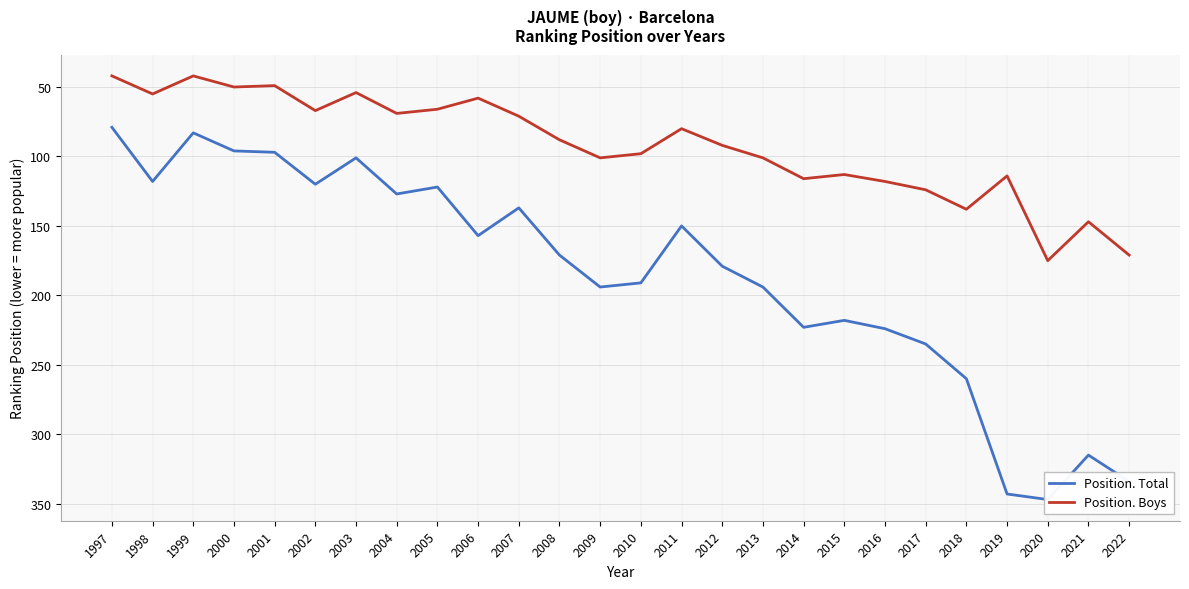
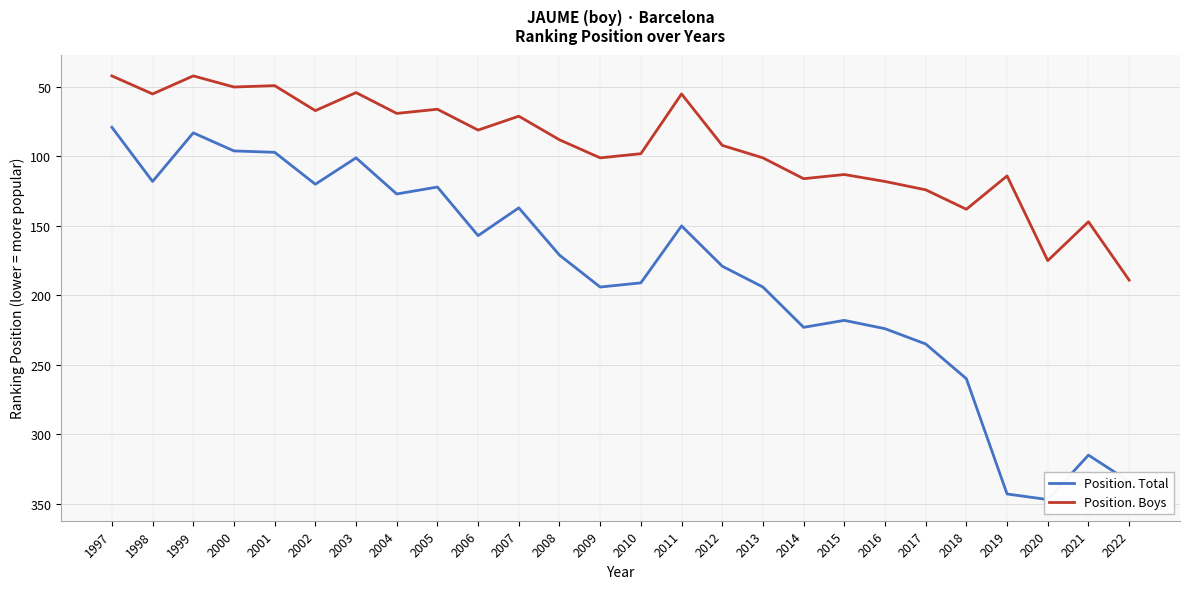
  {
    "Position. Total": {
      "1997": 79,
      "1998": 118,
      "1999": 83,
      "2000": 96,
      "2001": 97,
      "2002": 120,
      "2003": 101,
      "2004": 127,
      "2005": 122,
      "2006": 157,
      "2007": 137,
      "2008": 171,
      "2009": 194,
      "2010": 191,
      "2011": 150,
      "2012": 179,
      "2013": 194,
      "2014": 223,
      "2015": 218,
      "2016": 224,
      "2017": 235,
      "2018": 260,
      "2019": 343,
      "2021": 315
    },
    "Position. Boys": {
      "1997": 42,
      "1998": 55,
      "1999": 42,
      "2000": 50,
      "2001": 49,
      "2002": 67,
      "2003": 54,
      "2004": 69,
      "2005": 66,
-     "2006": 58,
+     "2006": 81,
      "2007": 71,
      "2008": 88,
      "2009": 101,
      "2010": 98,
-     "2011": 80,
+     "2011": 55,
      "2012": 92,
      "2013": 101,
      "2014": 116,
      "2015": 113,
      "2016": 118,
      "2017": 124,
      "2018": 138,
      "2019": 114,
      "2020": 175,
      "2021": 147,
-     "2022": 171
+     "2022": 189
    }
  }
